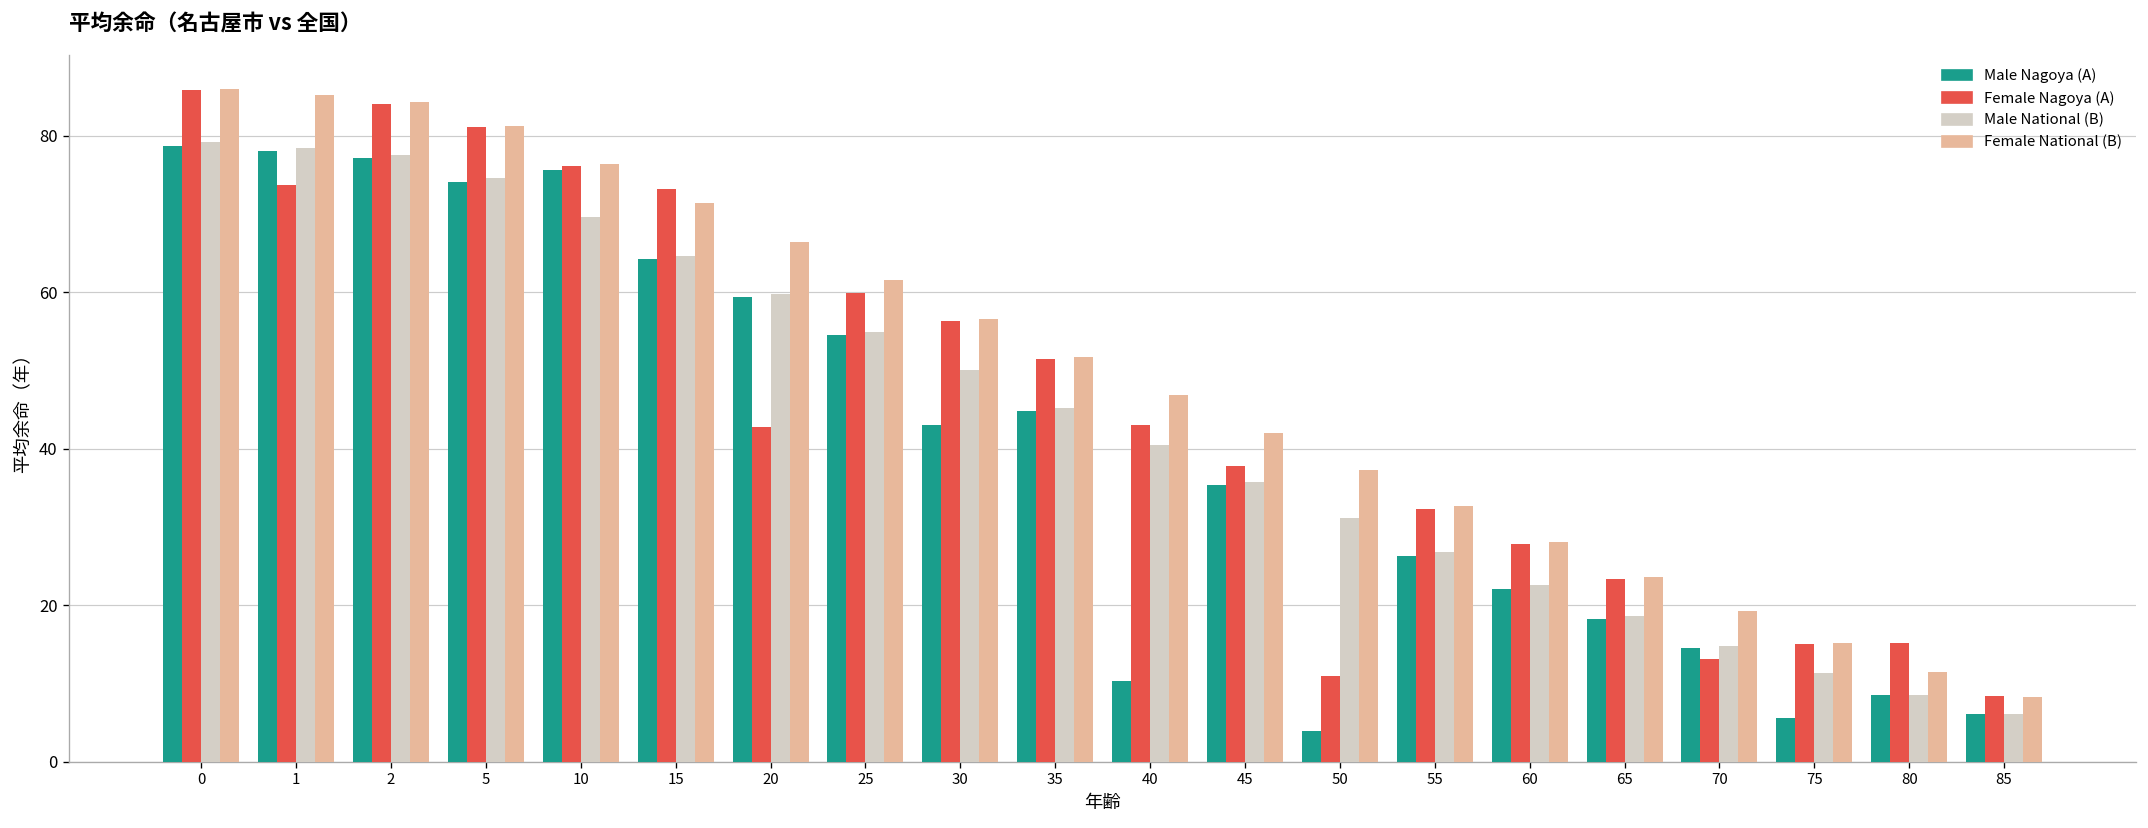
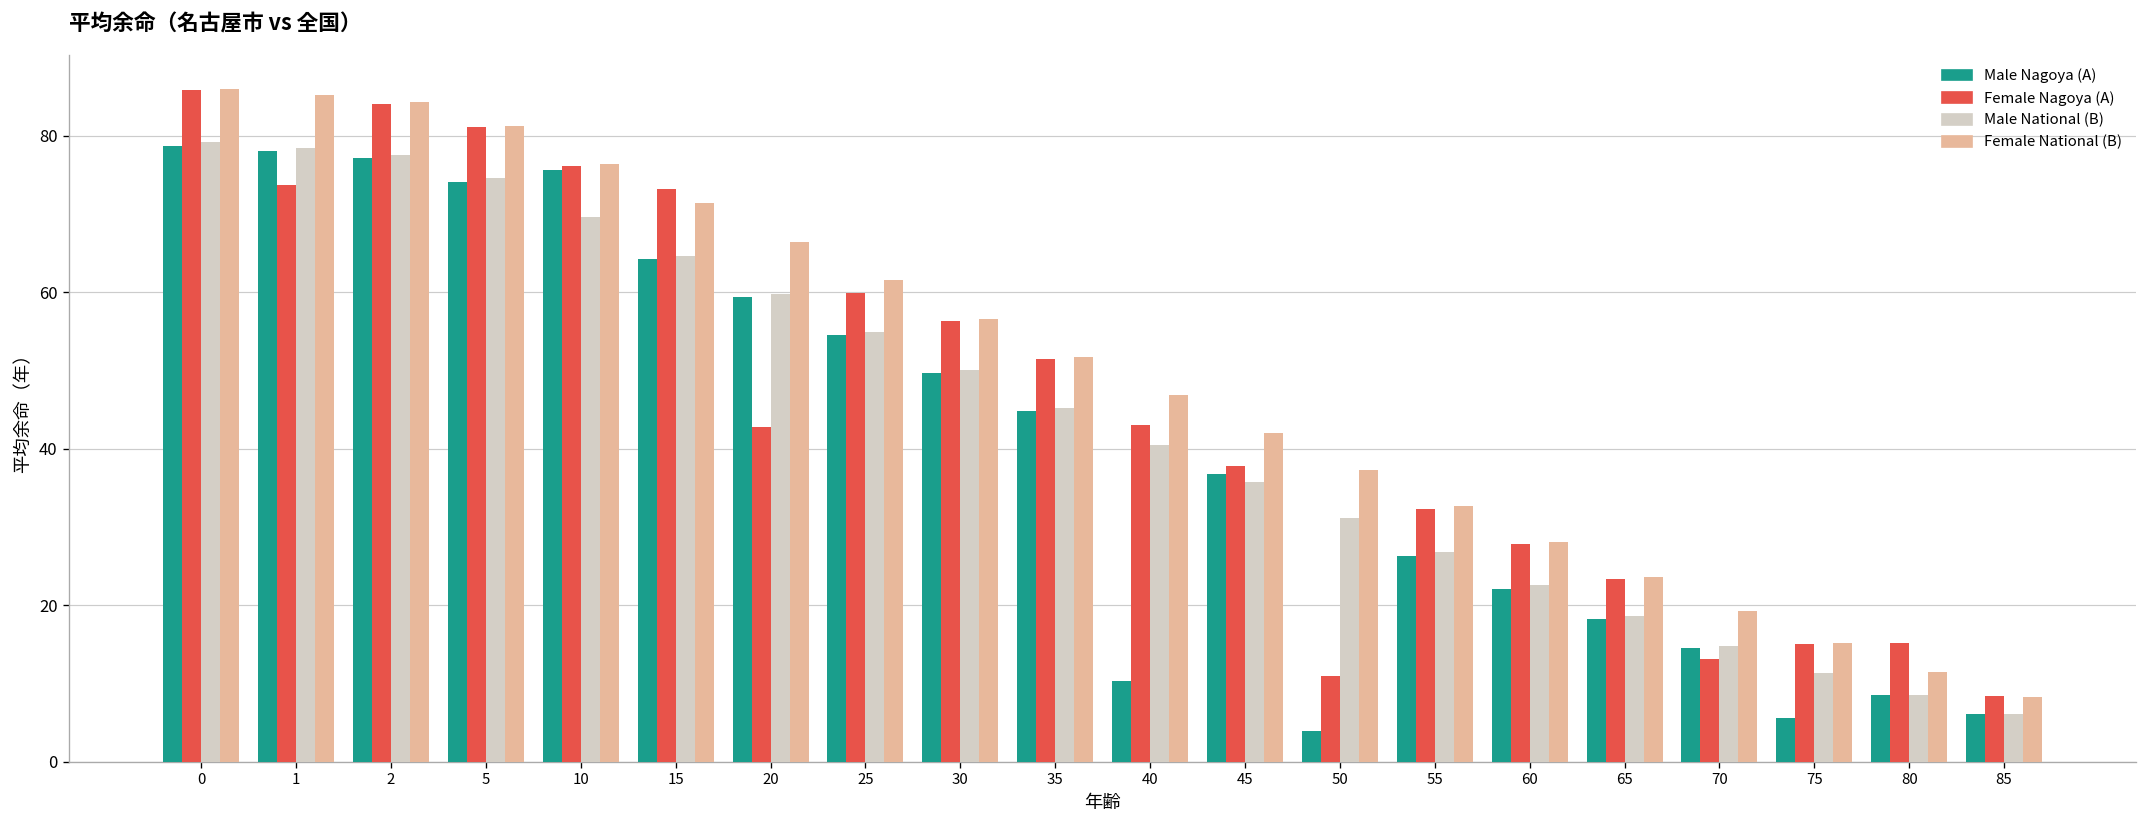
  {
    "Male Nagoya (A)": {
      "0": 79,
      "1": 78,
      "2": 77,
      "5": 74,
      "10": 76,
      "15": 64,
      "20": 59,
      "25": 55,
-     "30": 43,
+     "30": 50,
      "35": 45,
      "40": 10,
-     "45": 35,
+     "45": 37,
      "50": 4,
      "55": 26,
      "60": 22,
      "65": 18,
      "70": 15,
      "75": 6,
      "80": 9,
      "85": 6
    },
    "Female Nagoya (A)": {
      "0": 86,
      "1": 74,
      "2": 84,
      "5": 81,
      "10": 76,
      "15": 73,
      "20": 43,
      "25": 60,
      "30": 56,
      "35": 51,
      "40": 43,
      "45": 38,
      "50": 11,
      "55": 32,
      "60": 28,
      "65": 23,
      "70": 13,
      "75": 15,
      "80": 15,
      "85": 8
    }
  }
